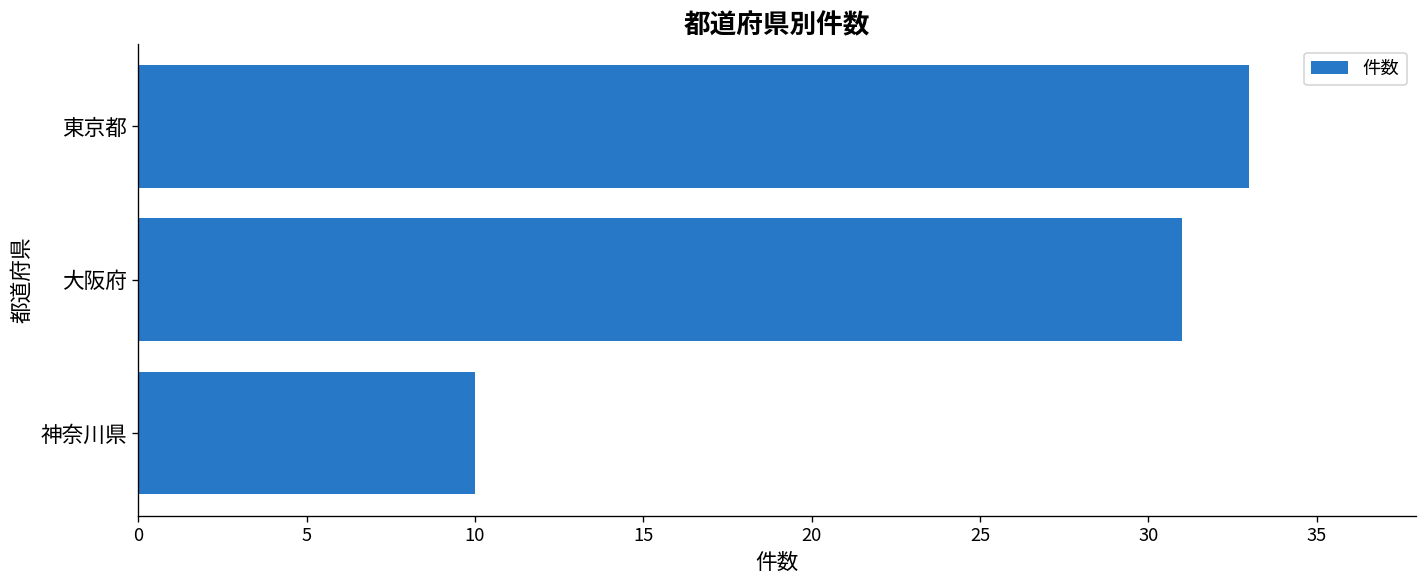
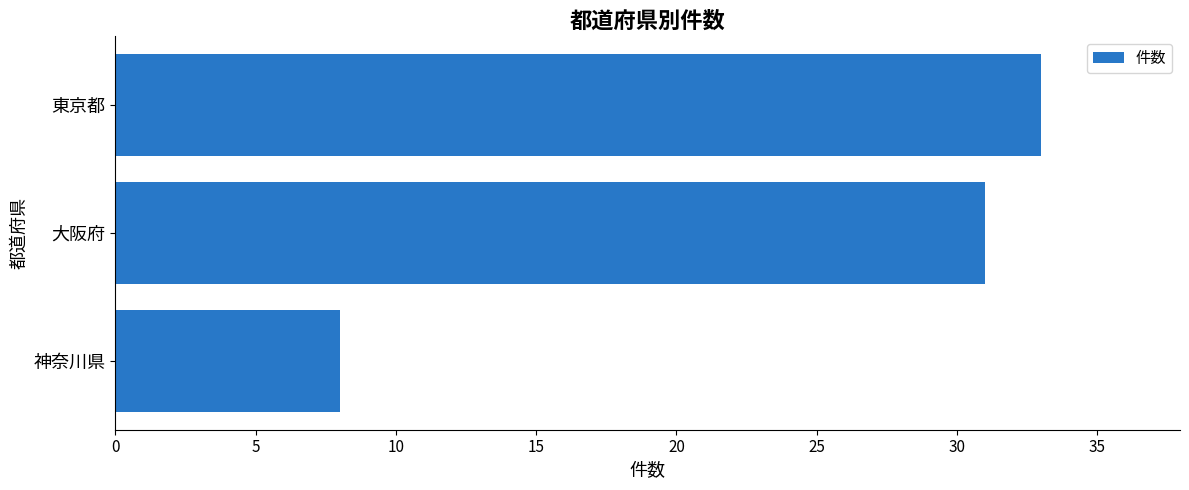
  {
    "東京都": 33,
    "大阪府": 31,
-   "神奈川県": 10
+   "神奈川県": 8
  }
